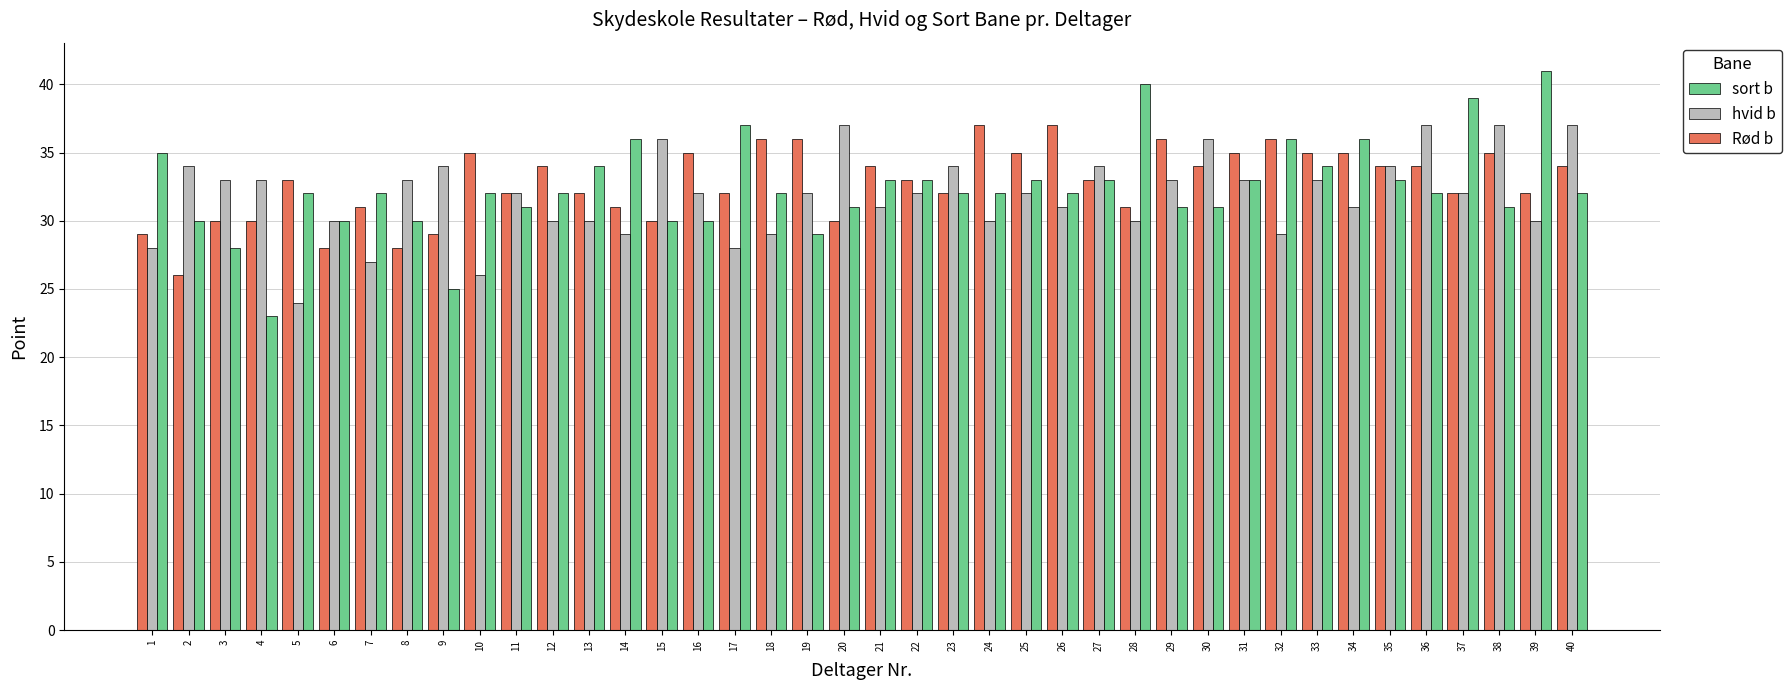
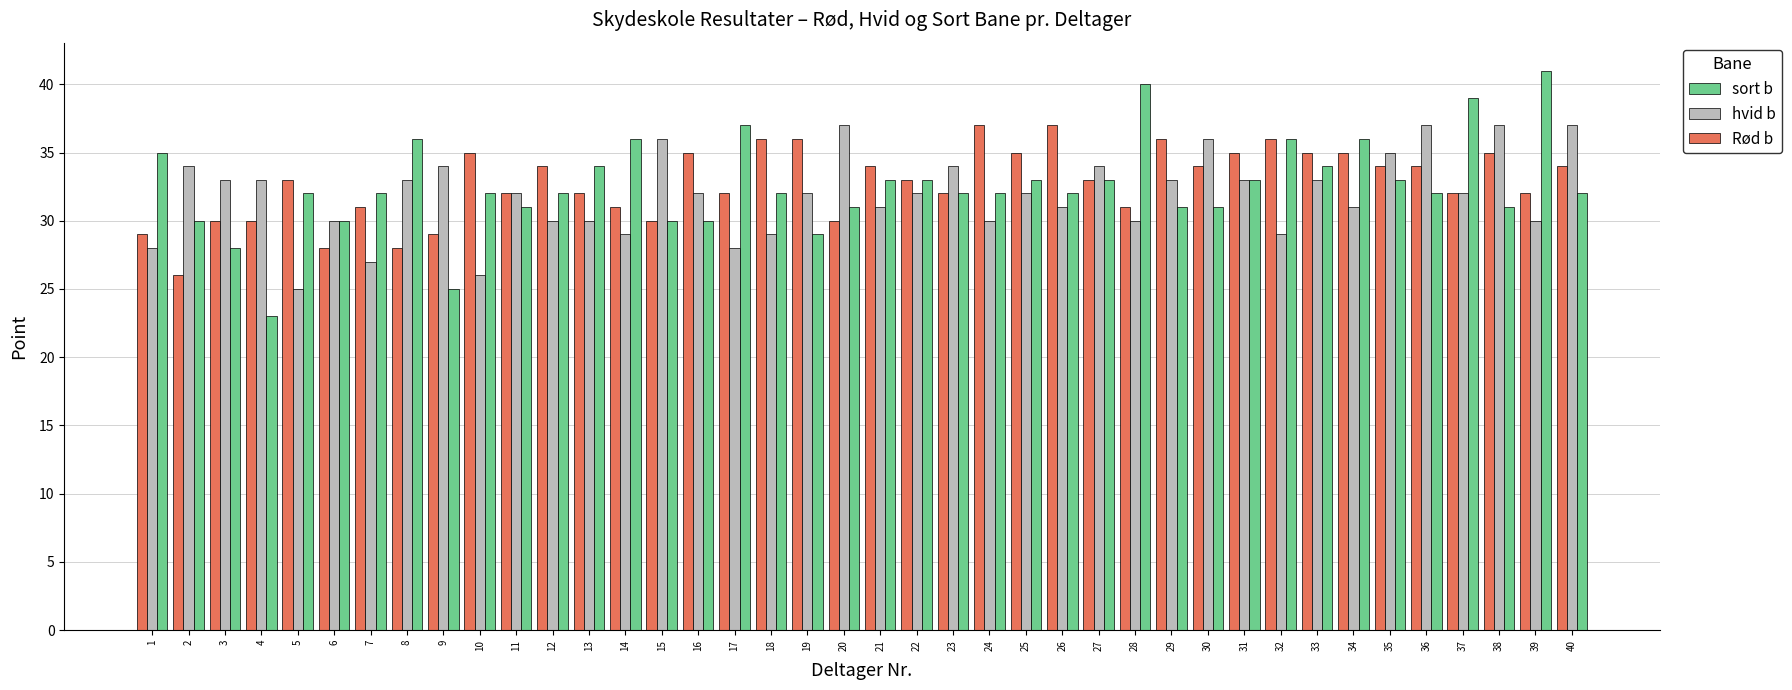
  {
    "Rød b": {
      "1": 29,
      "2": 26,
      "3": 30,
      "4": 30,
      "5": 33,
      "6": 28,
      "7": 31,
      "8": 28,
      "9": 29,
      "10": 35,
      "11": 32,
      "12": 34,
      "13": 32,
      "14": 31,
      "15": 30,
      "16": 35,
      "17": 32,
      "18": 36,
      "19": 36,
      "20": 30,
      "21": 34,
      "22": 33,
      "23": 32,
      "24": 37,
      "25": 35,
      "26": 37,
      "27": 33,
      "28": 31,
      "29": 36,
      "30": 34,
      "31": 35,
      "32": 36,
      "33": 35,
      "34": 35,
      "35": 34,
      "36": 34,
      "37": 32,
      "38": 35,
      "39": 32,
      "40": 34
    },
    "hvid b": {
      "1": 28,
      "2": 34,
      "3": 33,
      "4": 33,
-     "5": 24,
+     "5": 25,
      "6": 30,
      "7": 27,
      "8": 33,
      "9": 34,
      "10": 26,
      "11": 32,
      "12": 30,
      "13": 30,
      "14": 29,
      "15": 36,
      "16": 32,
      "17": 28,
      "18": 29,
      "19": 32,
      "20": 37,
      "21": 31,
      "22": 32,
      "23": 34,
      "24": 30,
      "25": 32,
      "26": 31,
      "27": 34,
      "28": 30,
      "29": 33,
      "30": 36,
      "31": 33,
      "32": 29,
      "33": 33,
      "34": 31,
-     "35": 34,
+     "35": 35,
      "36": 37,
      "37": 32,
      "38": 37,
      "39": 30,
      "40": 37
    },
    "sort b": {
      "1": 35,
      "2": 30,
      "3": 28,
      "4": 23,
      "5": 32,
      "6": 30,
      "7": 32,
-     "8": 30,
+     "8": 36,
      "9": 25,
      "10": 32,
      "11": 31,
      "12": 32,
      "13": 34,
      "14": 36,
      "15": 30,
      "16": 30,
      "17": 37,
      "18": 32,
      "19": 29,
      "20": 31,
      "21": 33,
      "22": 33,
      "23": 32,
      "24": 32,
      "25": 33,
      "26": 32,
      "27": 33,
      "28": 40,
      "29": 31,
      "30": 31,
      "31": 33,
      "32": 36,
      "33": 34,
      "34": 36,
      "35": 33,
      "36": 32,
      "37": 39,
      "38": 31,
      "39": 41,
      "40": 32
    }
  }
